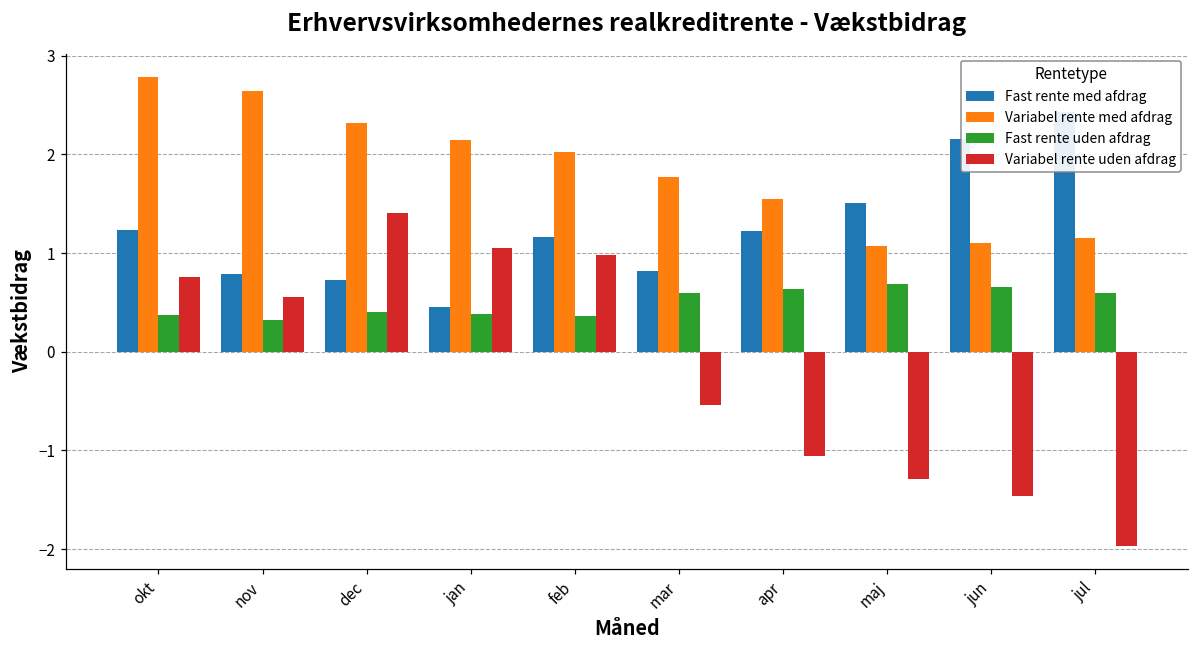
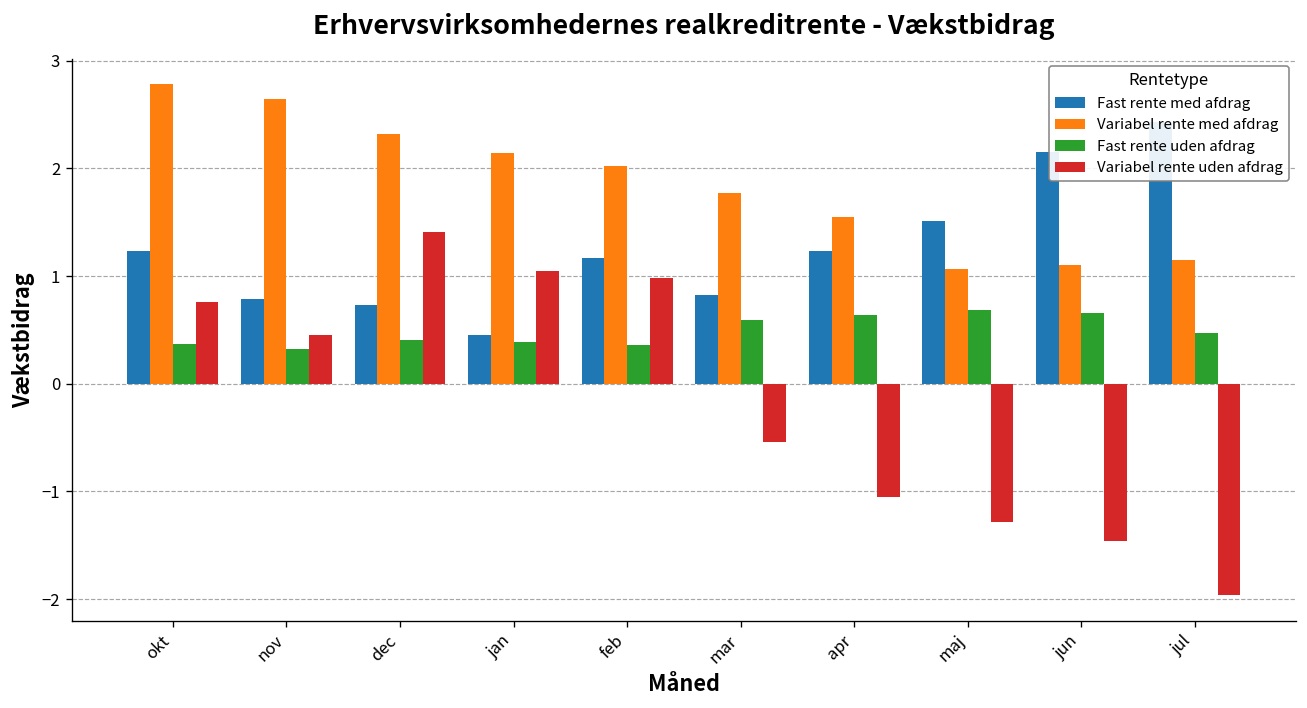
  {
    "Fast rente med afdrag": {
      "okt": 1.2,
      "nov": 0.8,
      "dec": 0.7,
      "jan": 0.5,
      "feb": 1.2,
      "mar": 0.8,
      "apr": 1.2,
      "maj": 1.5,
      "jun": 2.2
    },
    "Variabel rente med afdrag": {
      "okt": 2.8,
      "nov": 2.6,
      "dec": 2.3,
      "jan": 2.1,
      "feb": 2.0,
      "mar": 1.8,
      "apr": 1.5,
      "maj": 1.1,
      "jun": 1.1,
      "jul": 1.1
    },
    "Fast rente uden afdrag": {
      "okt": 0.4,
      "nov": 0.3,
      "dec": 0.4,
      "jan": 0.4,
      "feb": 0.4,
      "mar": 0.6,
      "apr": 0.6,
      "maj": 0.7,
      "jun": 0.7,
-     "jul": 0.6
+     "jul": 0.5
    },
    "Variabel rente uden afdrag": {
      "okt": 0.8,
-     "nov": 0.6,
+     "nov": 0.5,
      "dec": 1.4,
      "jan": 1.0,
      "feb": 1.0,
      "mar": -0.5,
      "apr": -1.1,
      "maj": -1.3,
      "jun": -1.5,
      "jul": -2.0
    }
  }
